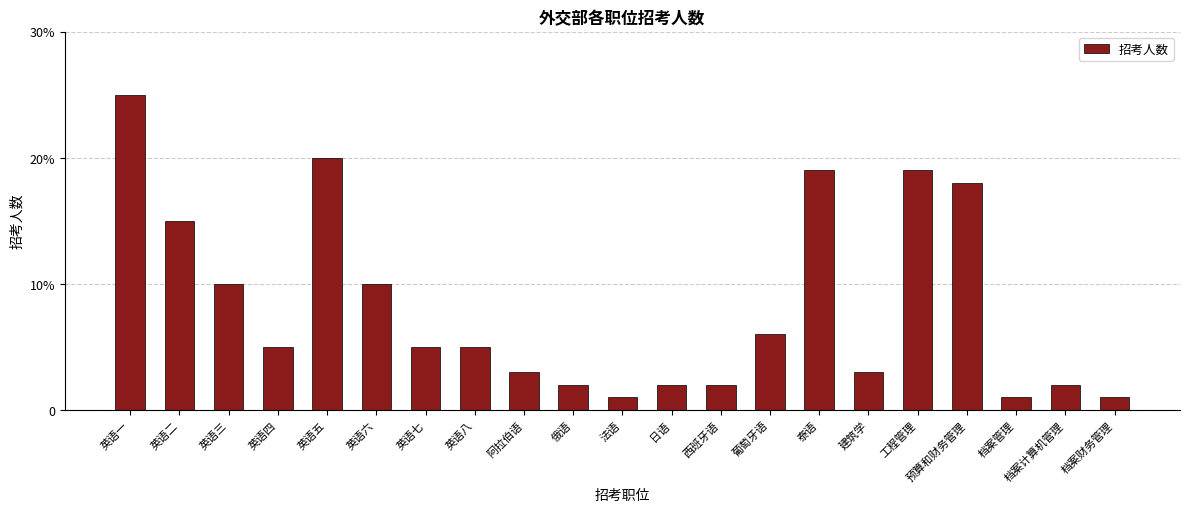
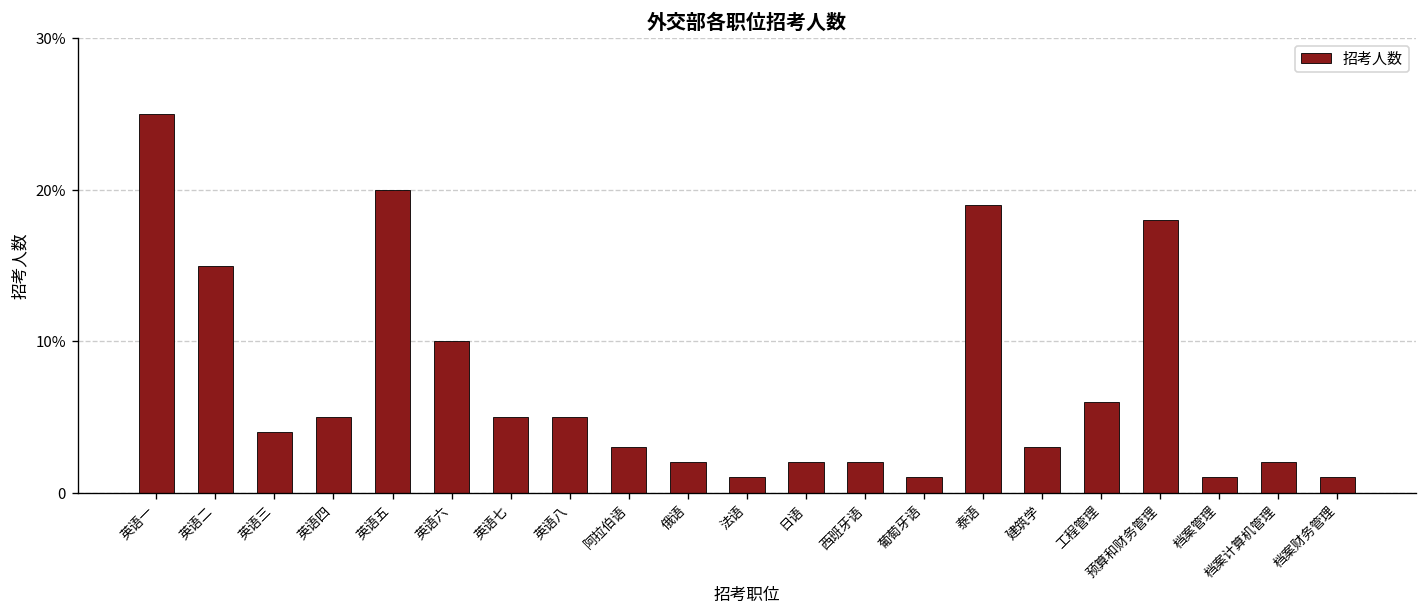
  {
    "英语一": "25%",
    "英语二": "15%",
-   "英语三": "10%",
+   "英语三": "4%",
    "英语四": "5%",
    "英语五": "20%",
    "英语六": "10%",
    "英语七": "5%",
    "英语八": "5%",
    "阿拉伯语": "3%",
    "俄语": "2%",
    "法语": "1%",
    "日语": "2%",
    "西班牙语": "2%",
-   "葡萄牙语": "6%",
+   "葡萄牙语": "1%",
    "泰语": "19%",
    "建筑学": "3%",
-   "工程管理": "19%",
+   "工程管理": "6%",
    "预算和财务管理": "18%",
    "档案管理": "1%",
    "档案计算机管理": "2%",
    "档案财务管理": "1%"
  }
